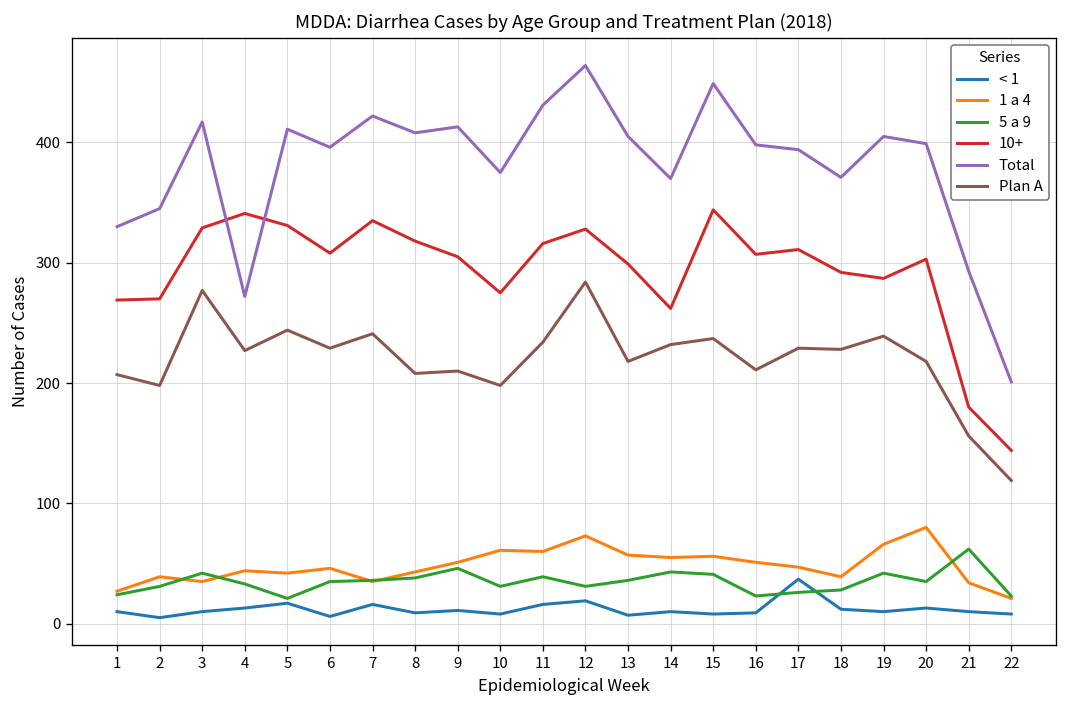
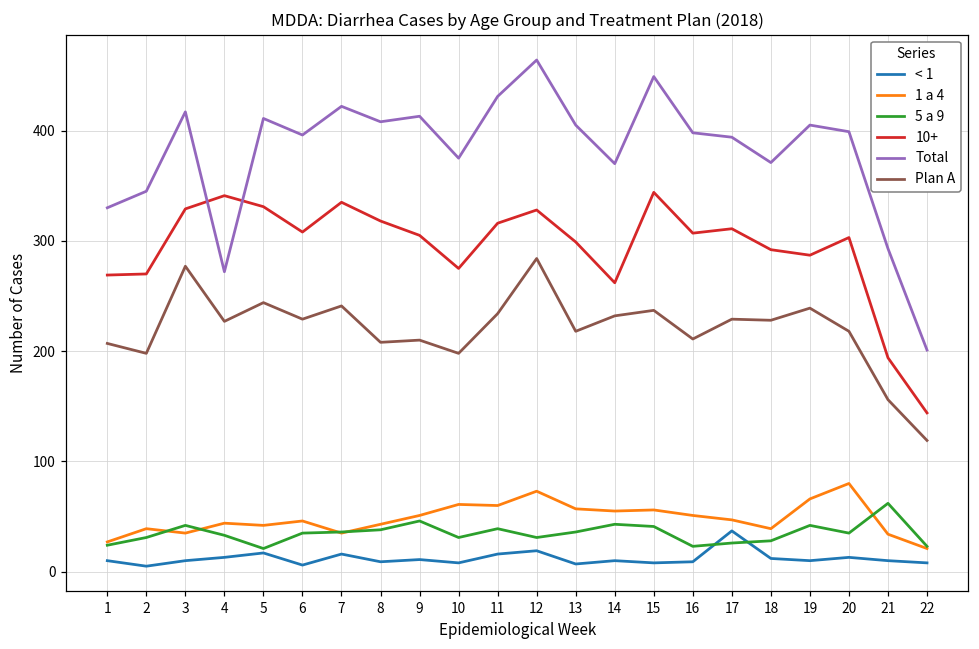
  {
    "< 1": {
      "1": 10,
      "2": 5,
      "3": 10,
      "4": 13,
      "5": 17,
      "6": 6,
      "7": 16,
      "8": 9,
      "9": 11,
      "10": 8,
      "11": 16,
      "12": 19,
      "13": 7,
      "14": 10,
      "15": 8,
      "16": 9,
      "17": 37,
      "18": 12,
      "19": 10,
      "20": 13,
      "21": 10,
      "22": 8
    },
    "1 a 4": {
      "1": 27,
      "2": 39,
      "3": 35,
      "4": 44,
      "5": 42,
      "6": 46,
      "8": 43,
      "9": 51,
      "10": 61,
      "11": 60,
      "12": 73,
      "13": 57,
      "14": 55,
      "15": 56,
      "16": 51,
      "17": 47,
      "18": 39,
      "19": 66,
      "20": 80,
      "21": 34
    },
    "5 a 9": {
      "1": 24,
      "2": 31,
      "3": 42,
      "4": 33,
      "5": 21,
      "6": 35,
      "8": 38,
      "9": 46,
      "10": 31,
      "11": 39,
      "12": 31,
      "13": 36,
      "14": 43,
      "15": 41,
      "16": 23,
      "17": 26,
      "18": 28,
      "19": 42,
      "20": 35,
      "21": 62
    },
    "10+": {
      "1": 269,
      "2": 270,
      "3": 329,
      "4": 341,
      "5": 331,
      "6": 308,
      "7": 335,
      "8": 318,
      "9": 305,
      "10": 275,
      "11": 316,
      "12": 328,
      "13": 299,
      "14": 262,
      "15": 344,
      "16": 307,
      "17": 311,
      "18": 292,
      "19": 287,
      "20": 303,
-     "21": 180,
+     "21": 194,
      "22": 144
    },
    "Total": {
      "1": 330,
      "2": 345,
      "3": 417,
      "4": 272,
      "5": 411,
      "6": 396,
      "7": 422,
      "8": 408,
      "9": 413,
      "10": 375,
      "11": 431,
      "12": 464,
      "13": 405,
      "14": 370,
      "15": 449,
      "16": 398,
      "17": 394,
      "18": 371,
      "19": 405,
      "20": 399,
      "21": 293,
      "22": 201
    },
    "Plan A": {
      "1": 207,
      "2": 198,
      "3": 277,
      "4": 227,
      "5": 244,
      "6": 229,
      "7": 241,
      "8": 208,
      "9": 210,
      "10": 198,
      "11": 234,
      "12": 284,
      "13": 218,
      "14": 232,
      "15": 237,
      "16": 211,
      "17": 229,
      "18": 228,
      "19": 239,
      "20": 218,
      "21": 156,
      "22": 119
    }
  }
